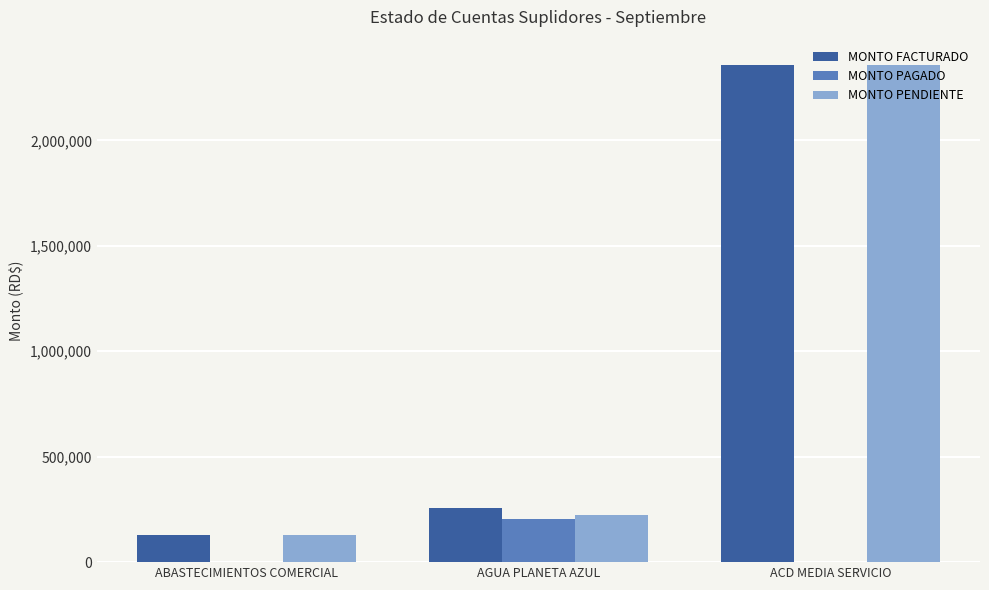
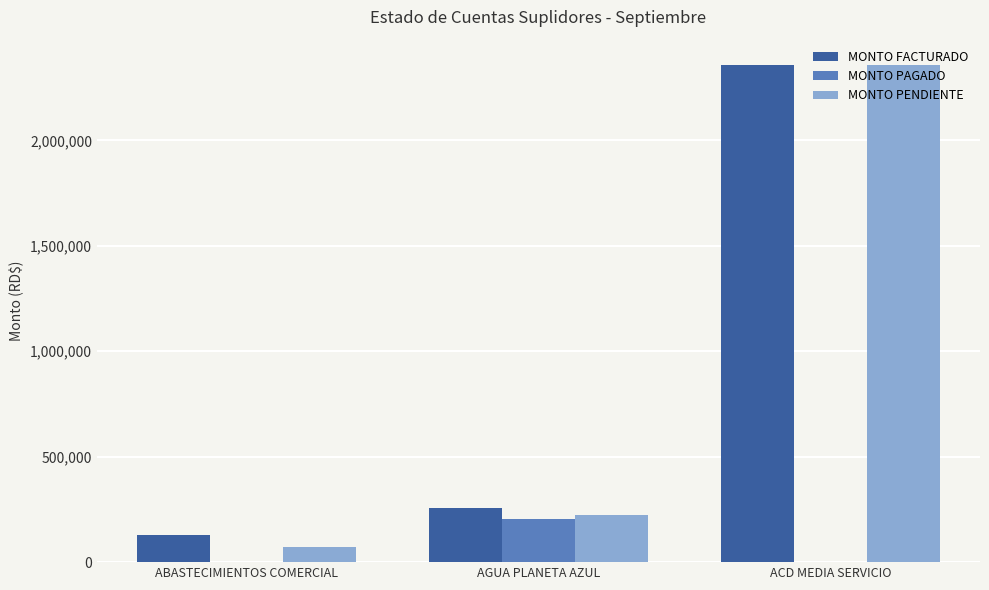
  {
    "MONTO PENDIENTE": {
-     "ABASTECIMIENTOS COMERCIAL": "130,000",
+     "ABASTECIMIENTOS COMERCIAL": "70,000",
      "AGUA PLANETA AZUL": "220,000",
      "ACD MEDIA SERVICIO": "2,360,000"
    }
  }
